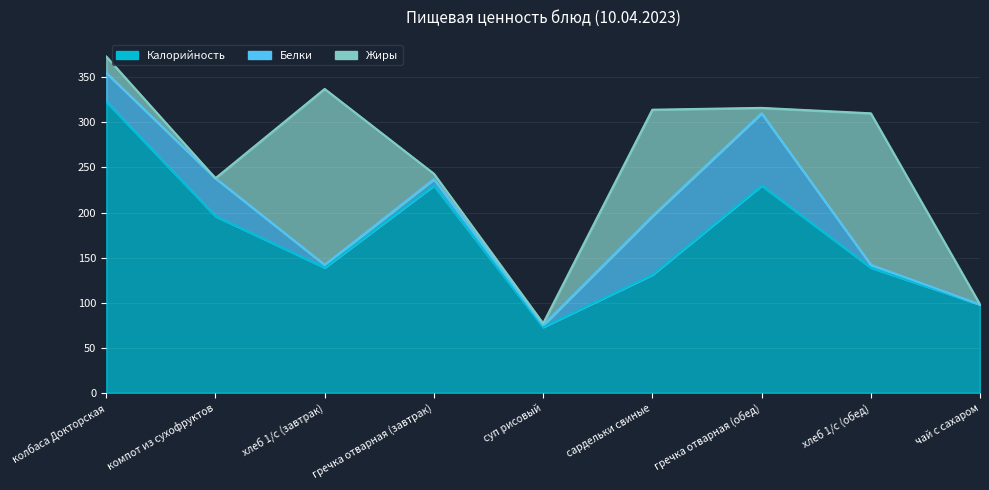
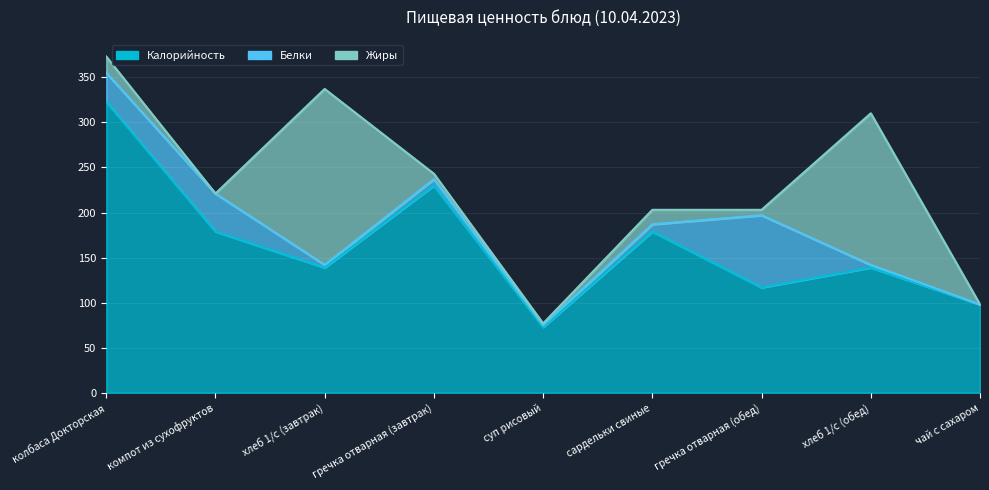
  {
    "Калорийность": {
      "колбаса Докторская": 320,
-     "компот из сухофруктов": 200,
+     "компот из сухофруктов": 180,
      "хлеб 1/с (завтрак)": 140,
      "гречка отварная (завтрак)": 230,
-     "сардельки свиные": 130,
-     "гречка отварная (обед)": 230,
+     "сардельки свиные": 180,
+     "гречка отварная (обед)": 120,
      "хлеб 1/с (обед)": 140
    },
    "Белки": {
      "колбаса Докторская": 30,
      "хлеб 1/с (завтрак)": 0,
      "гречка отварная (завтрак)": 10,
-     "сардельки свиные": 70,
+     "сардельки свиные": 10,
      "гречка отварная (обед)": 80,
      "хлеб 1/с (обед)": 0
    },
    "Жиры": {
      "колбаса Докторская": 20,
      "хлеб 1/с (завтрак)": 200,
      "гречка отварная (завтрак)": 10,
-     "сардельки свиные": 120,
+     "сардельки свиные": 20,
      "гречка отварная (обед)": 10,
      "хлеб 1/с (обед)": 170
    }
  }
